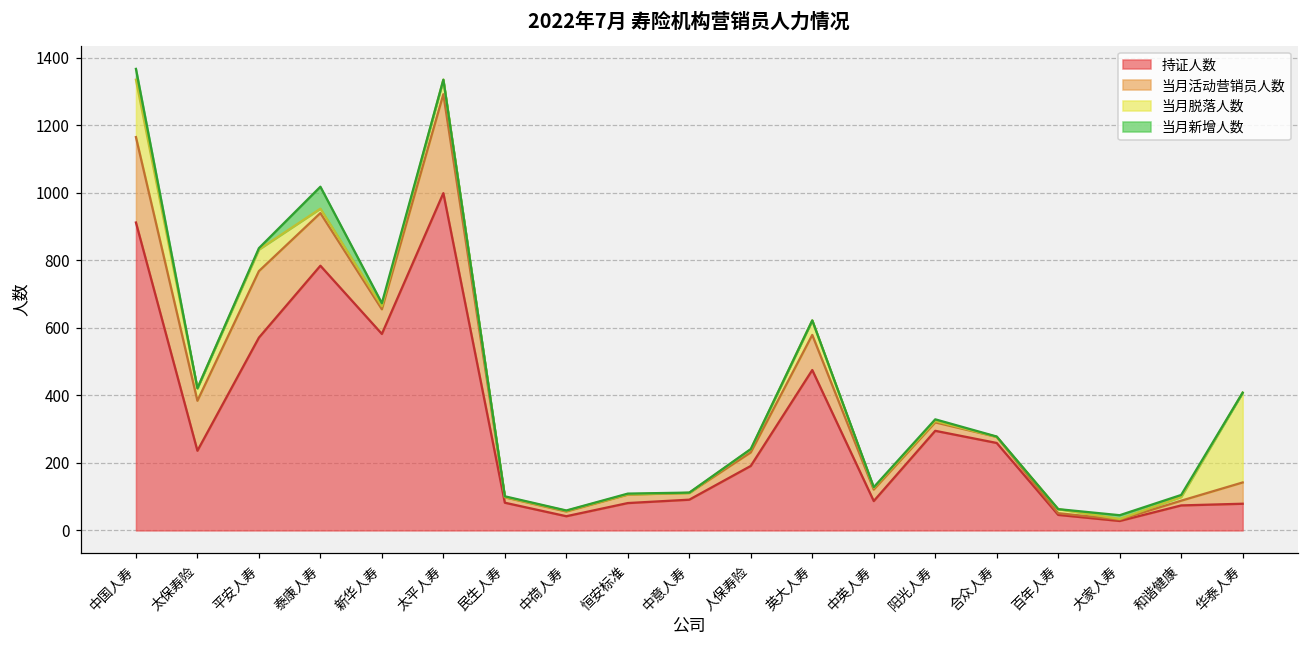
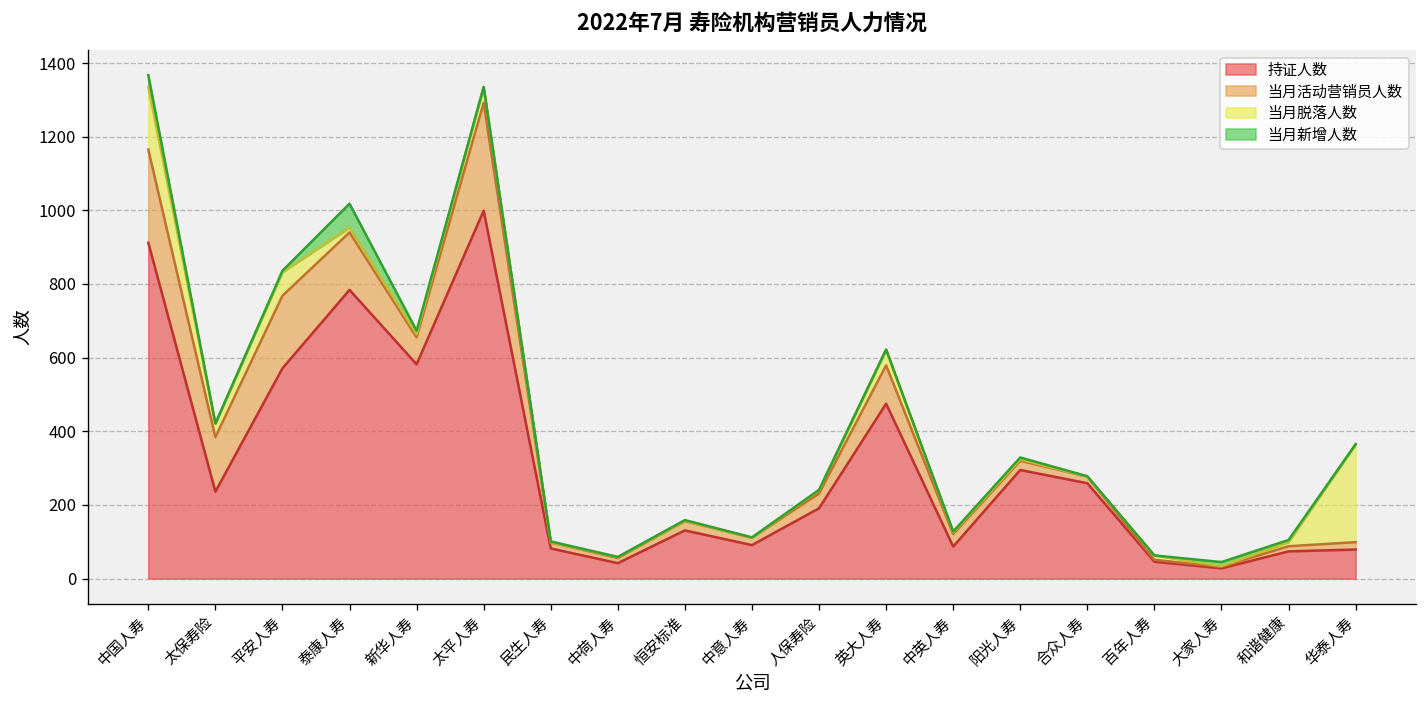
  {
    "持证人数": {
      "中国人寿": 910,
      "太保寿险": 240,
      "平安人寿": 570,
      "泰康人寿": 780,
      "新华人寿": 580,
      "太平人寿": 1000,
      "民生人寿": 80,
      "中荷人寿": 40,
-     "恒安标准": 80,
+     "恒安标准": 130,
      "中意人寿": 90,
      "人保寿险": 190,
      "英大人寿": 480,
      "中英人寿": 90,
      "阳光人寿": 300,
      "合众人寿": 260,
      "和谐健康": 70,
      "华泰人寿": 80
    },
    "当月活动营销员人数": {
      "中国人寿": 250,
      "太保寿险": 150,
      "平安人寿": 200,
      "泰康人寿": 160,
      "新华人寿": 70,
      "太平人寿": 290,
      "人保寿险": 40,
      "英大人寿": 100,
      "和谐健康": 10,
-     "华泰人寿": 60
+     "华泰人寿": 20
    },
    "当月脱落人数": {
      "中国人寿": 170,
      "泰康人寿": 10,
      "新华人寿": 10
    },
    "当月新增人数": {
      "中国人寿": 30,
      "泰康人寿": 70,
      "新华人寿": 10,
      "大家人寿": 10
    }
  }
